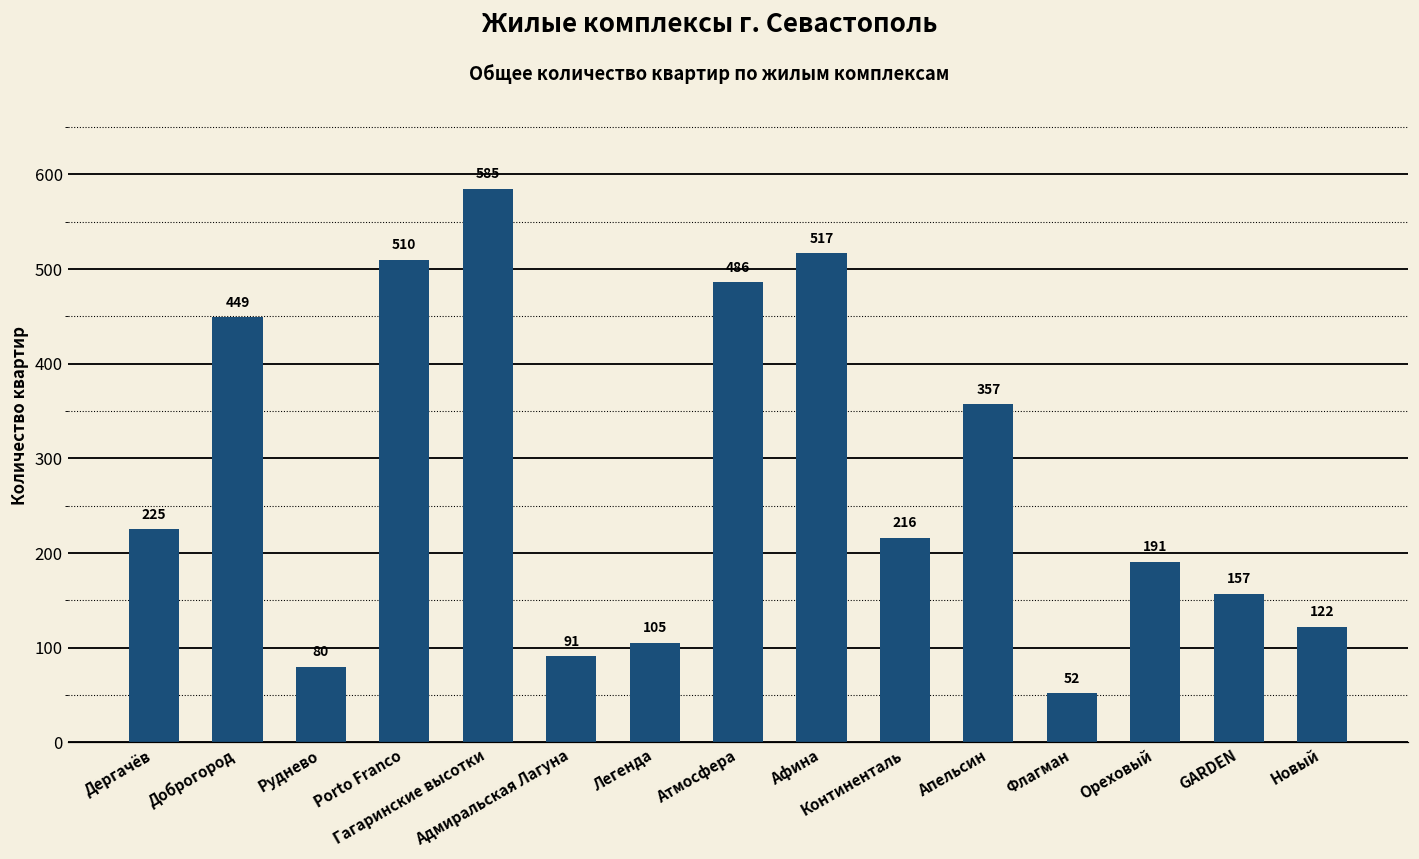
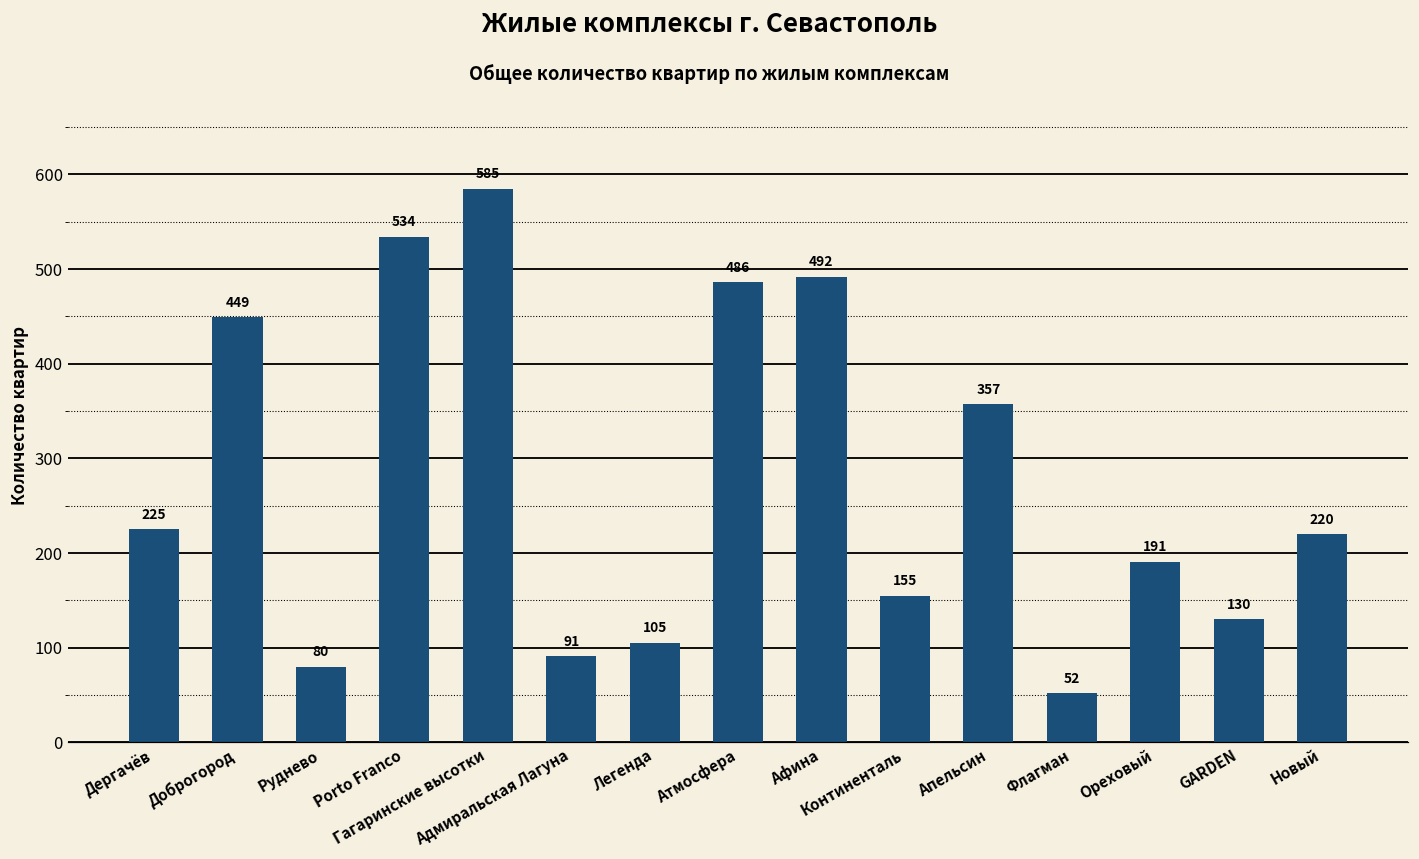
  {
    "Дергачёв": 225,
    "Доброгород": 449,
    "Руднево": 80,
-   "Porto Franco": 510,
+   "Porto Franco": 534,
    "Гагаринские высотки": 585,
    "Адмиральская Лагуна": 91,
    "Легенда": 105,
    "Атмосфера": 486,
-   "Афина": 517,
-   "Континенталь": 216,
+   "Афина": 492,
+   "Континенталь": 155,
    "Апельсин": 357,
    "Флагман": 52,
    "Ореховый": 191,
-   "GARDEN": 157,
-   "Новый": 122
+   "GARDEN": 130,
+   "Новый": 220
  }
